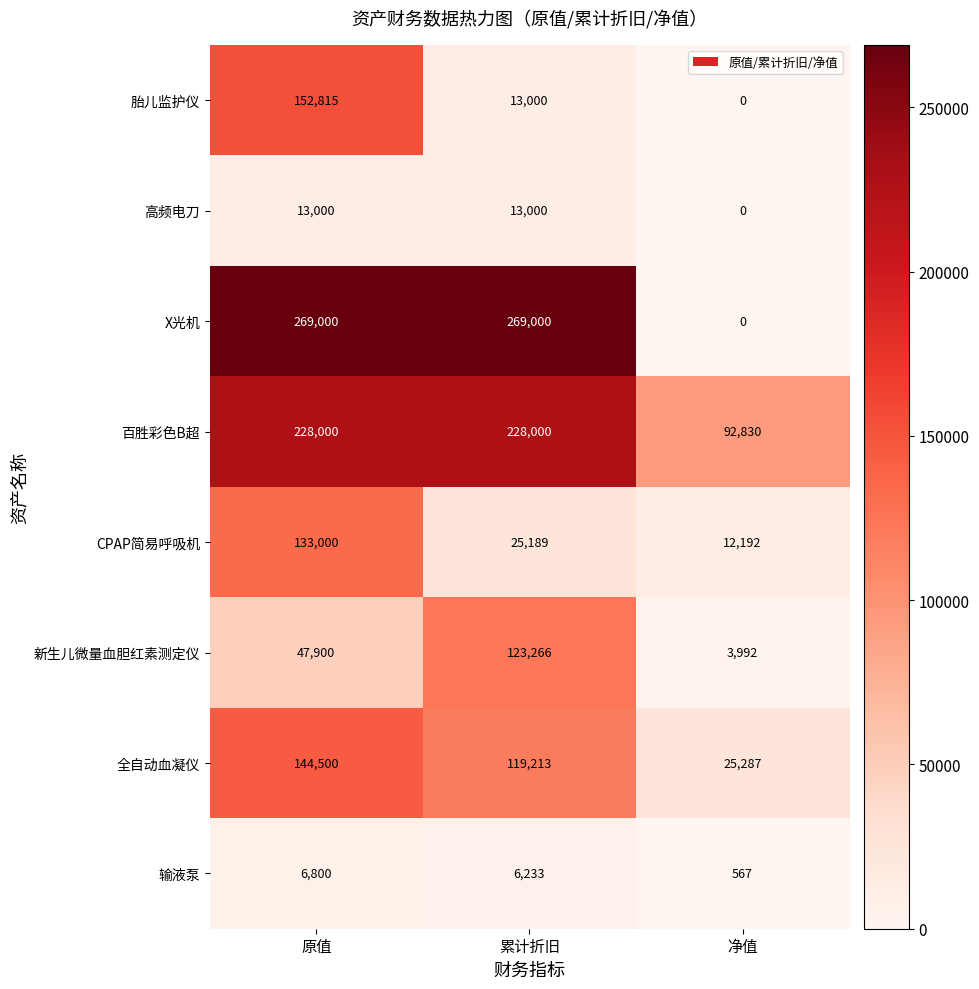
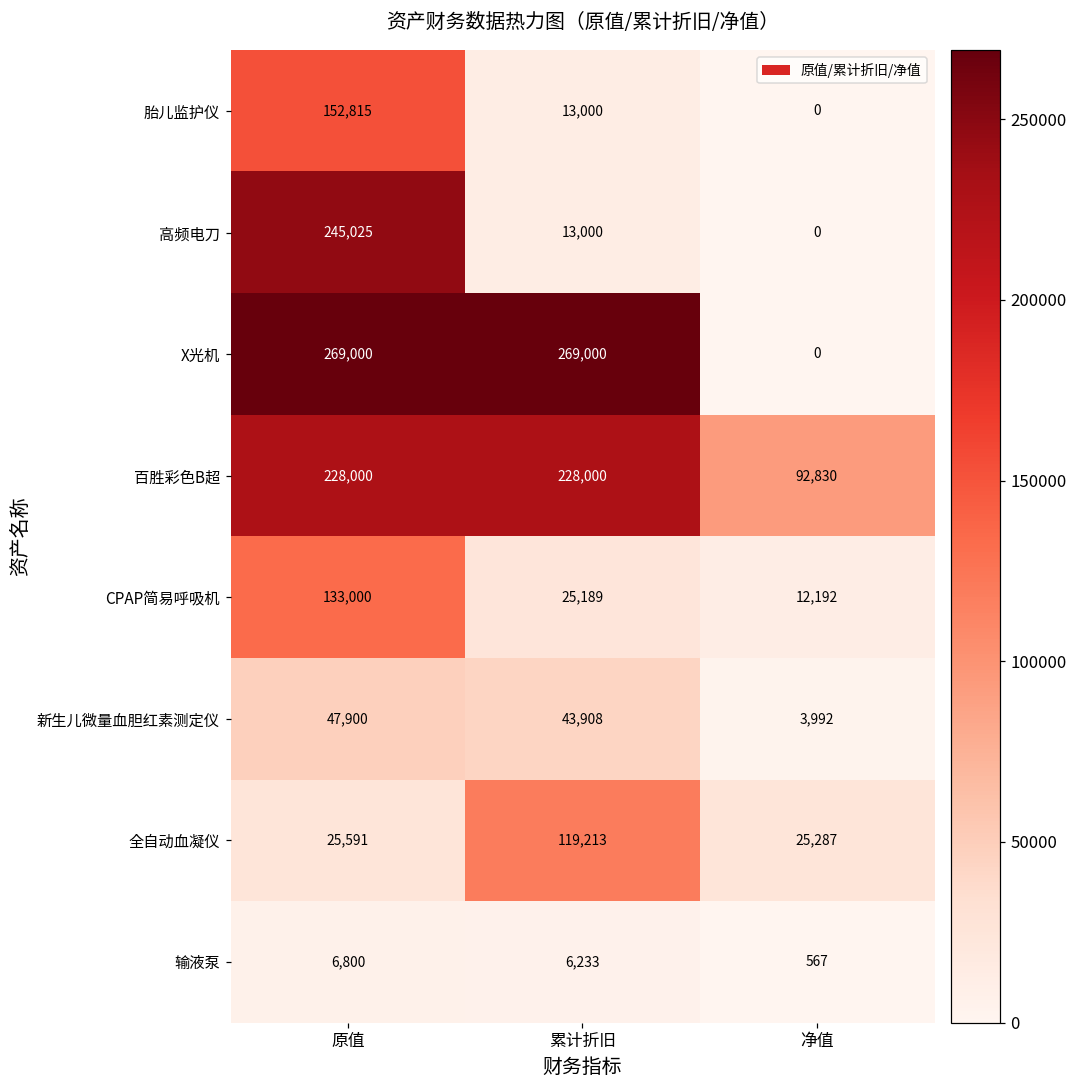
  {
    "胎儿监护仪": {
      "原值": "152,815",
      "累计折旧": "13,000",
      "净值": "0"
    },
    "高频电刀": {
-     "原值": "13,000",
+     "原值": "245,025",
      "累计折旧": "13,000",
      "净值": "0"
    },
    "X光机": {
      "原值": "269,000",
      "累计折旧": "269,000",
      "净值": "0"
    },
    "百胜彩色B超": {
      "原值": "228,000",
      "累计折旧": "228,000",
      "净值": "92,830"
    },
    "CPAP简易呼吸机": {
      "原值": "133,000",
      "累计折旧": "25,189",
      "净值": "12,192"
    },
    "新生儿微量血胆红素测定仪": {
      "原值": "47,900",
-     "累计折旧": "123,266",
+     "累计折旧": "43,908",
      "净值": "3,992"
    },
    "全自动血凝仪": {
-     "原值": "144,500",
+     "原值": "25,591",
      "累计折旧": "119,213",
      "净值": "25,287"
    },
    "输液泵": {
      "原值": "6,800",
      "累计折旧": "6,233",
      "净值": "567"
    }
  }
